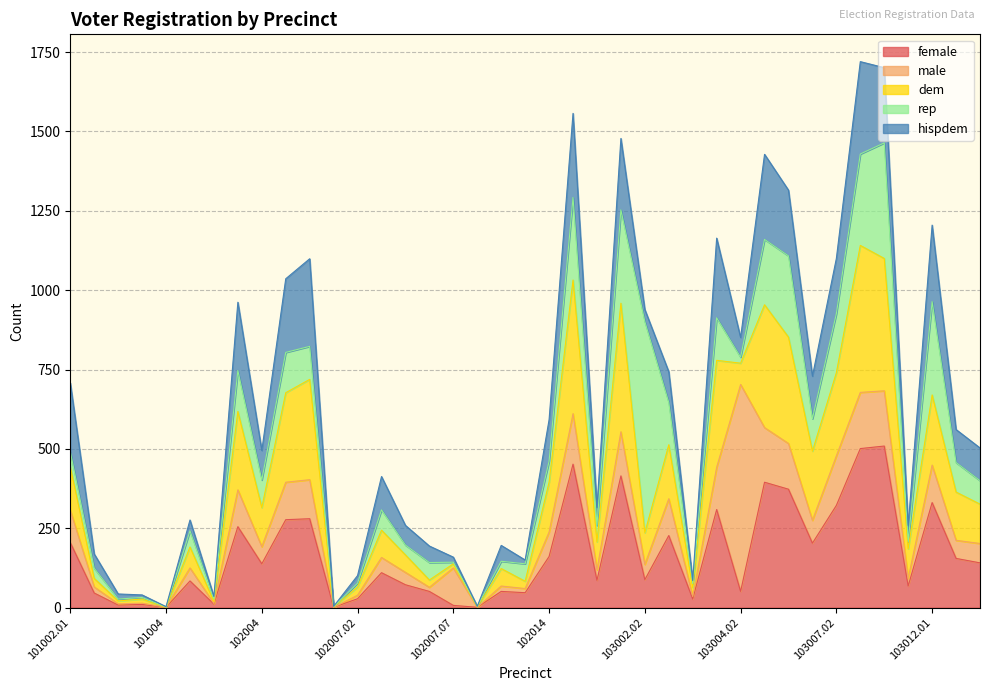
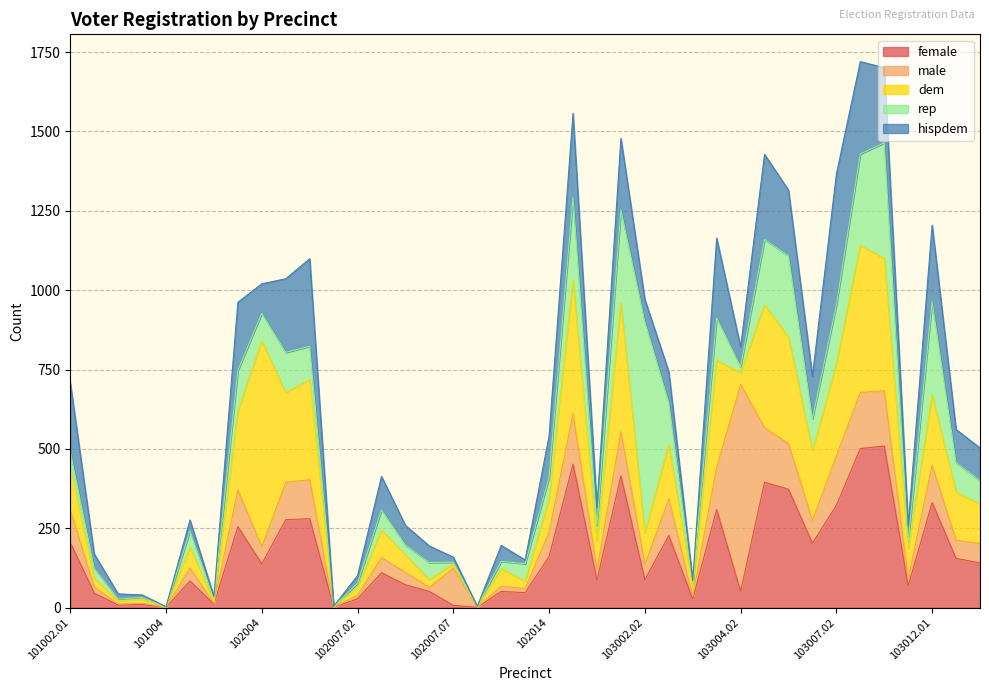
  {
    "female": {
      "101002.01": 210,
      "102004": 140,
      "102007.02": 30,
      "102007.07": 10,
      "102014": 160,
      "103002.02": 90,
      "103004.02": 50,
      "103007.02": 320,
      "103012.01": 330
    },
    "male": {
      "101002.01": 100,
      "102004": 50,
      "102007.02": 10,
      "102007.07": 120,
      "102014": 80,
      "103002.02": 50,
      "103004.02": 650,
      "103007.02": 160,
      "103012.01": 120
    },
    "dem": {
      "101002.01": 140,
-     "102004": 120,
+     "102004": 650,
      "102007.02": 30,
-     "102014": 160,
+     "102014": 110,
      "103002.02": 100,
-     "103004.02": 70,
-     "103007.02": 260,
+     "103004.02": 40,
+     "103007.02": 290,
      "103012.01": 220
    },
    "rep": {
      "101002.01": 50,
      "102004": 90,
      "102007.02": 10,
      "102014": 70,
      "103002.02": 670,
      "103004.02": 20,
      "103007.02": 190,
      "103012.01": 290
    },
    "hispdem": {
      "101002.01": 220,
      "102004": 90,
      "102007.02": 20,
      "102007.07": 20,
      "102014": 130,
-     "103002.02": 40,
+     "103002.02": 70,
      "103004.02": 60,
-     "103007.02": 170,
+     "103007.02": 410,
      "103012.01": 240
    }
  }
